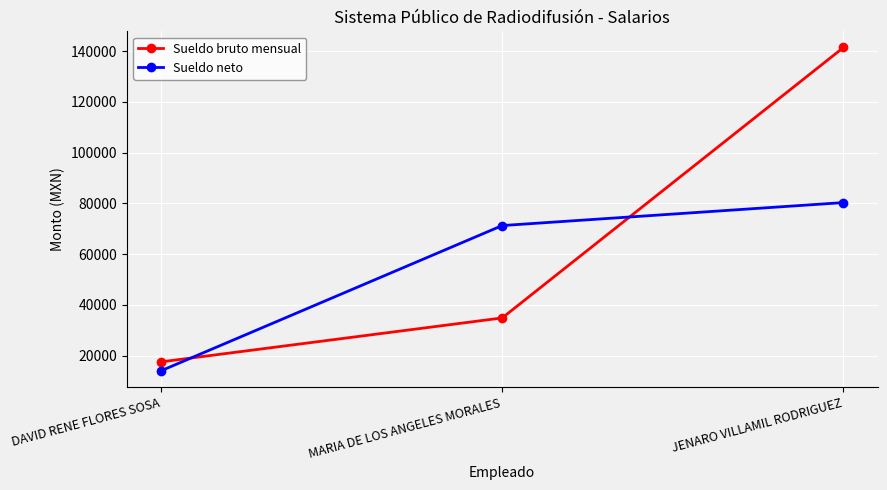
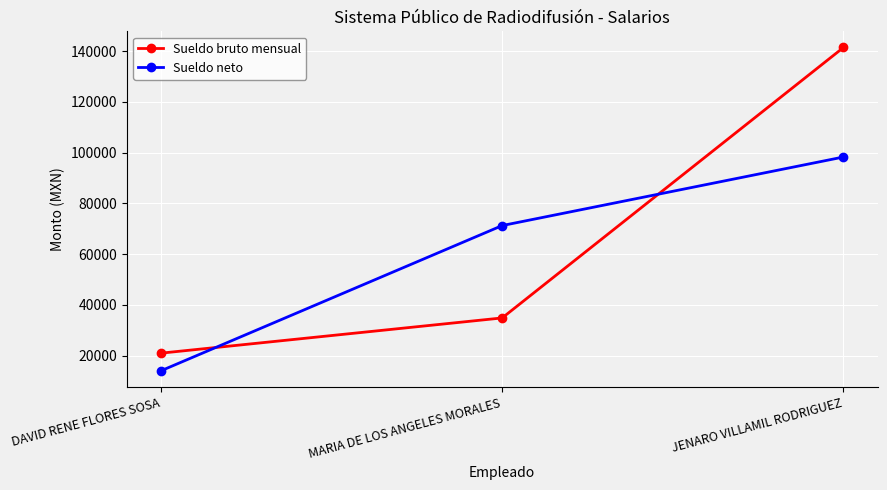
  {
    "Sueldo bruto mensual": {
-     "DAVID RENE FLORES SOSA": 18000,
+     "DAVID RENE FLORES SOSA": 21000,
      "MARIA DE LOS ANGELES MORALES": 35000,
      "JENARO VILLAMIL RODRIGUEZ": 141000
    },
    "Sueldo neto": {
      "DAVID RENE FLORES SOSA": 14000,
      "MARIA DE LOS ANGELES MORALES": 71000,
-     "JENARO VILLAMIL RODRIGUEZ": 80000
+     "JENARO VILLAMIL RODRIGUEZ": 98000
    }
  }
